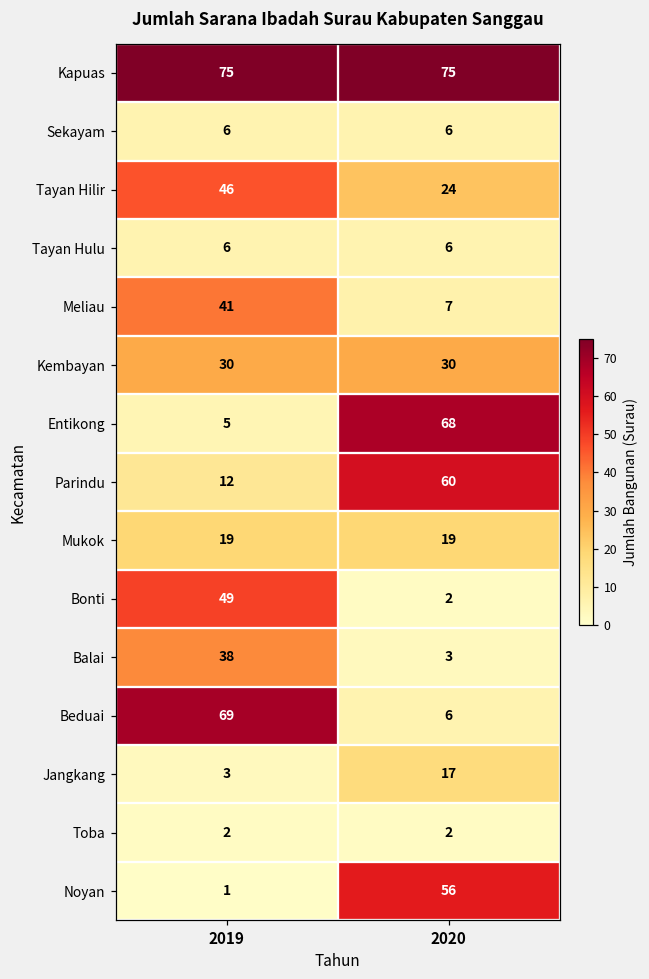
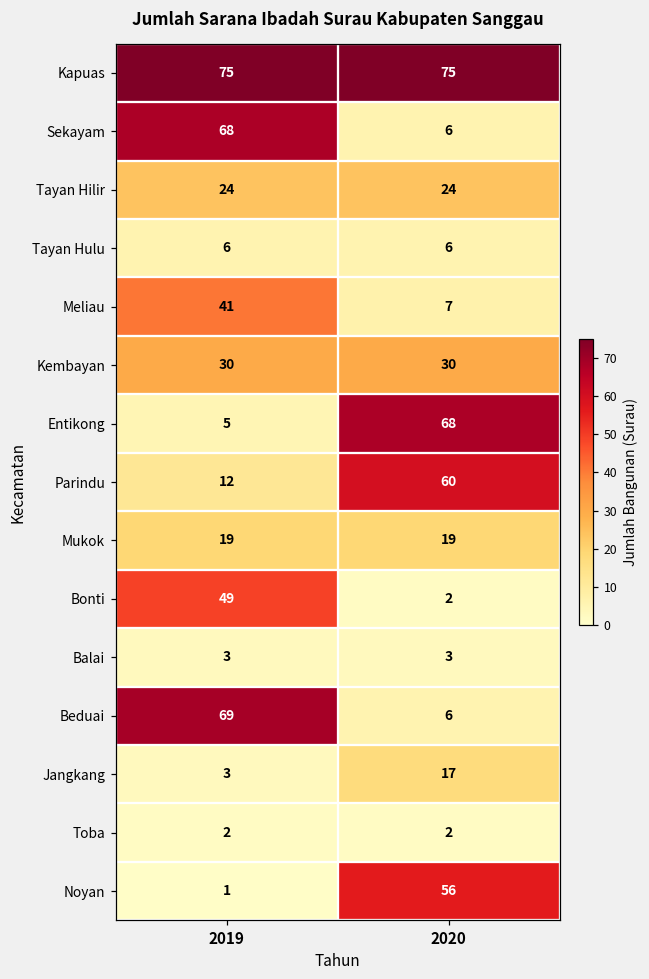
  {
    "Kapuas": {
      "2019": 75,
      "2020": 75
    },
    "Sekayam": {
-     "2019": 6,
+     "2019": 68,
      "2020": 6
    },
    "Tayan Hilir": {
-     "2019": 46,
+     "2019": 24,
      "2020": 24
    },
    "Tayan Hulu": {
      "2019": 6,
      "2020": 6
    },
    "Meliau": {
      "2019": 41,
      "2020": 7
    },
    "Kembayan": {
      "2019": 30,
      "2020": 30
    },
    "Entikong": {
      "2019": 5,
      "2020": 68
    },
    "Parindu": {
      "2019": 12,
      "2020": 60
    },
    "Mukok": {
      "2019": 19,
      "2020": 19
    },
    "Bonti": {
      "2019": 49,
      "2020": 2
    },
    "Balai": {
-     "2019": 38,
+     "2019": 3,
      "2020": 3
    },
    "Beduai": {
      "2019": 69,
      "2020": 6
    },
    "Jangkang": {
      "2019": 3,
      "2020": 17
    },
    "Toba": {
      "2019": 2,
      "2020": 2
    },
    "Noyan": {
      "2019": 1,
      "2020": 56
    }
  }
